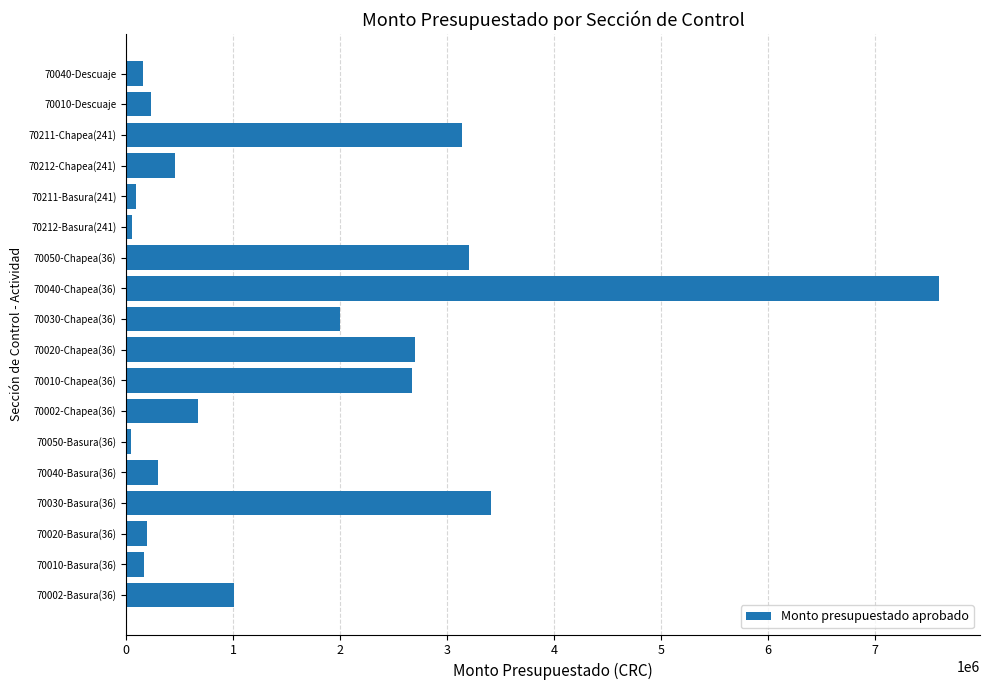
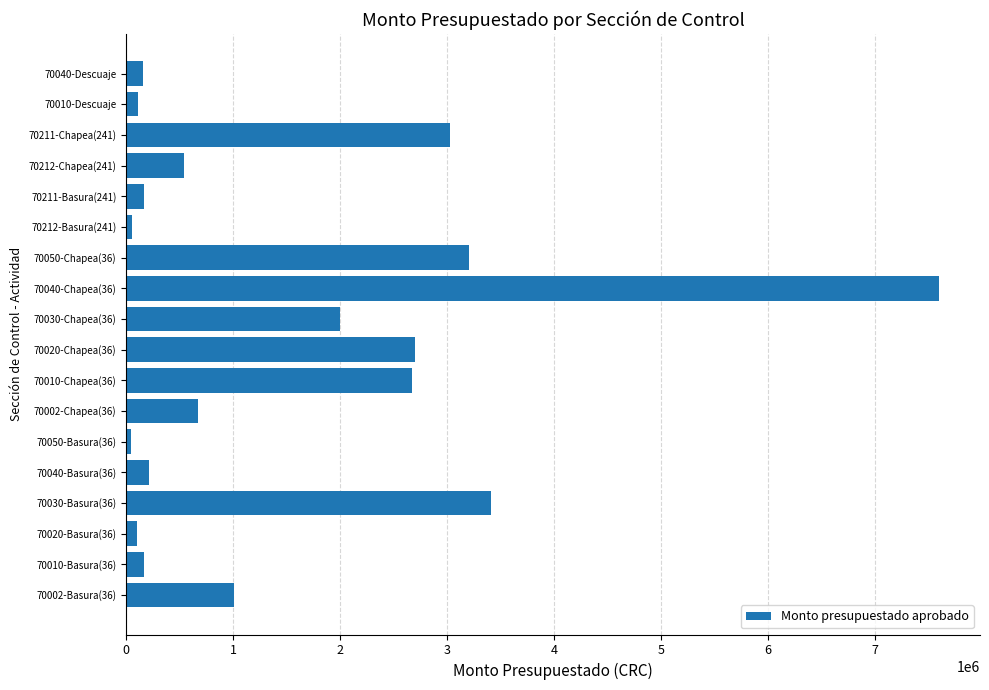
  {
    "70040-Descuaje": 160000,
-   "70010-Descuaje": 230000,
-   "70211-Chapea(241)": 3140000,
-   "70212-Chapea(241)": 460000,
-   "70211-Basura(241)": 90000,
+   "70010-Descuaje": 110000,
+   "70211-Chapea(241)": 3030000,
+   "70212-Chapea(241)": 540000,
+   "70211-Basura(241)": 170000,
    "70212-Basura(241)": 60000,
    "70050-Chapea(36)": 3210000,
    "70040-Chapea(36)": 7610000,
    "70030-Chapea(36)": 2000000,
    "70020-Chapea(36)": 2700000,
    "70010-Chapea(36)": 2670000,
    "70002-Chapea(36)": 670000,
    "70050-Basura(36)": 50000,
-   "70040-Basura(36)": 300000,
+   "70040-Basura(36)": 210000,
    "70030-Basura(36)": 3410000,
-   "70020-Basura(36)": 190000,
+   "70020-Basura(36)": 100000,
    "70010-Basura(36)": 170000,
    "70002-Basura(36)": 1010000
  }
